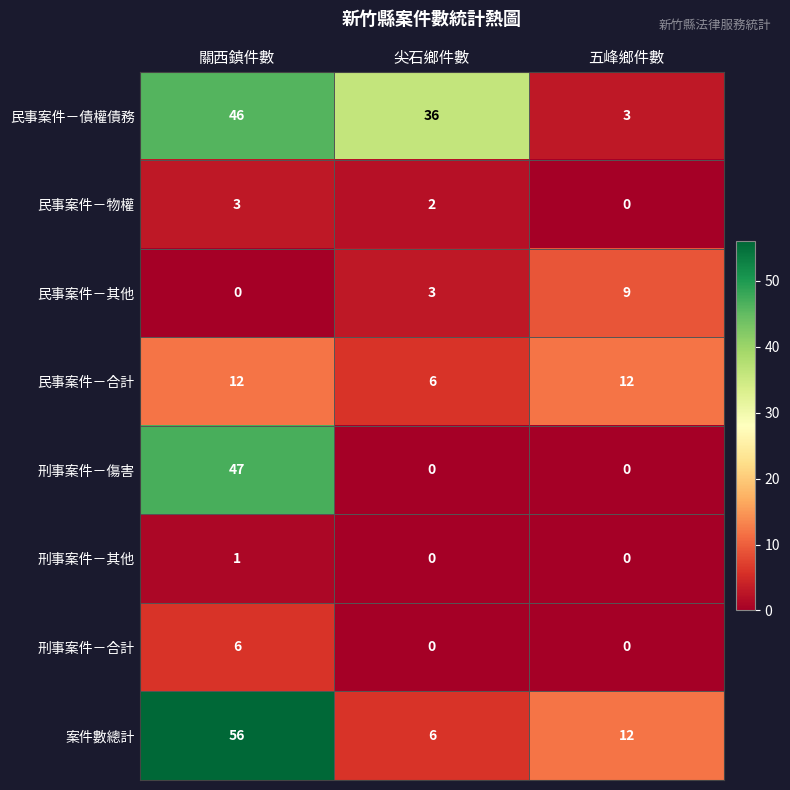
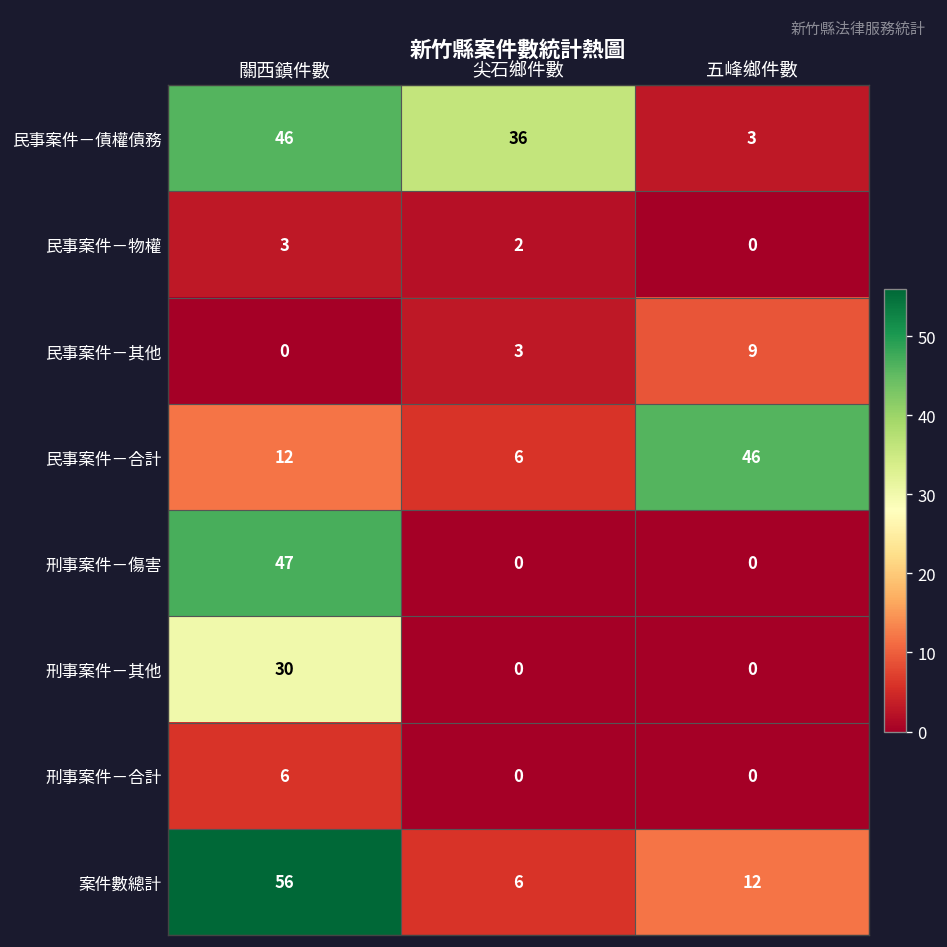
  {
    "民事案件－債權債務": {
      "關西鎮件數": 46,
      "尖石鄉件數": 36,
      "五峰鄉件數": 3
    },
    "民事案件－物權": {
      "關西鎮件數": 3,
      "尖石鄉件數": 2,
      "五峰鄉件數": 0
    },
    "民事案件－其他": {
      "關西鎮件數": 0,
      "尖石鄉件數": 3,
      "五峰鄉件數": 9
    },
    "民事案件－合計": {
      "關西鎮件數": 12,
      "尖石鄉件數": 6,
-     "五峰鄉件數": 12
+     "五峰鄉件數": 46
    },
    "刑事案件－傷害": {
      "關西鎮件數": 47,
      "尖石鄉件數": 0,
      "五峰鄉件數": 0
    },
    "刑事案件－其他": {
-     "關西鎮件數": 1,
+     "關西鎮件數": 30,
      "尖石鄉件數": 0,
      "五峰鄉件數": 0
    },
    "刑事案件－合計": {
      "關西鎮件數": 6,
      "尖石鄉件數": 0,
      "五峰鄉件數": 0
    },
    "案件數總計": {
      "關西鎮件數": 56,
      "尖石鄉件數": 6,
      "五峰鄉件數": 12
    }
  }
